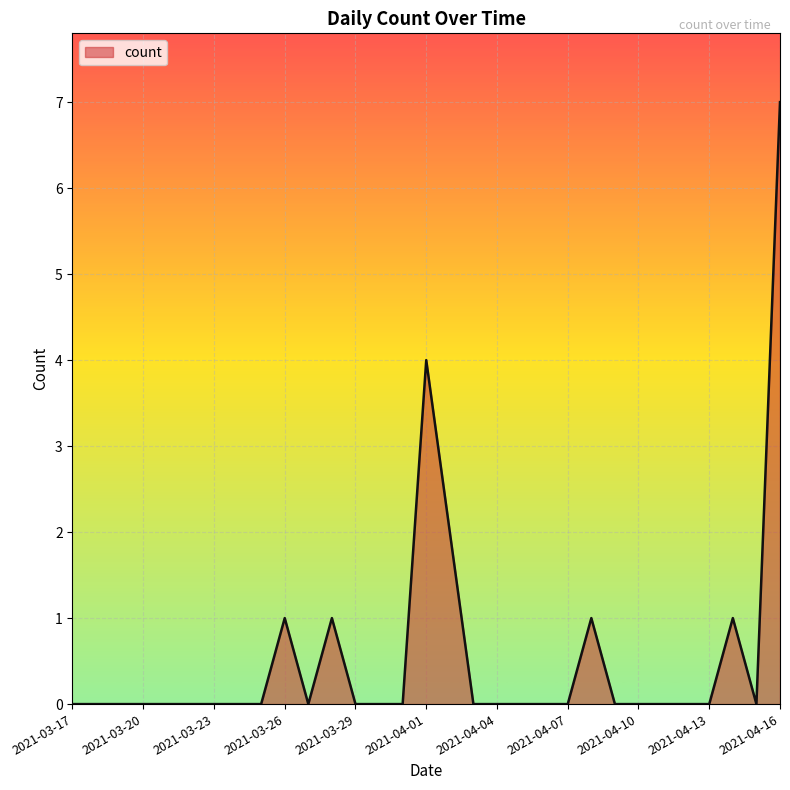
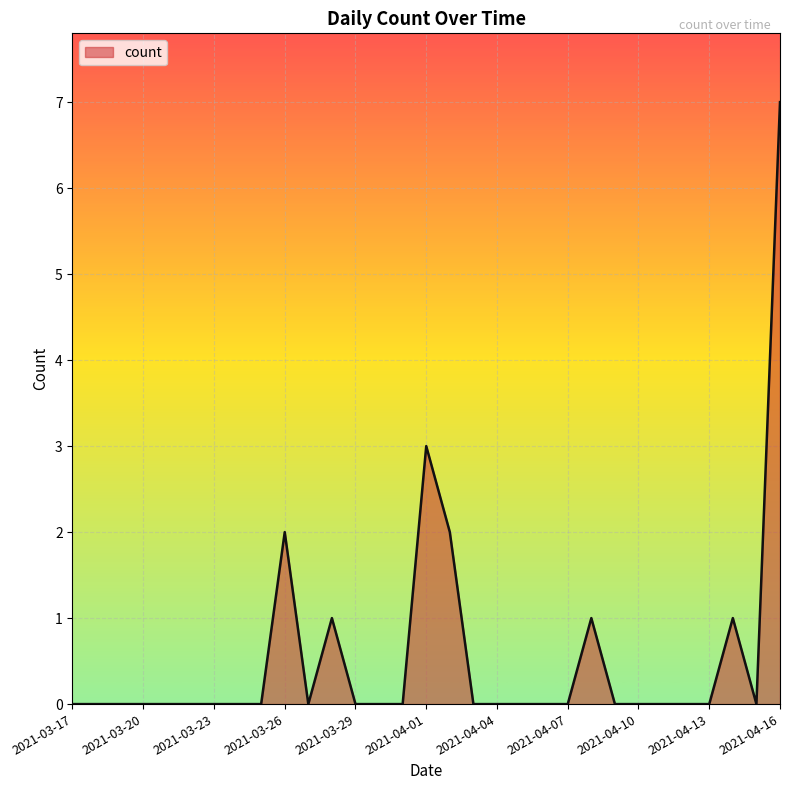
  {
    "2021-03-17": 0,
    "2021-03-20": 0,
    "2021-03-23": 0,
-   "2021-03-26": 1,
+   "2021-03-26": 2,
    "2021-03-29": 0,
-   "2021-04-01": 4,
+   "2021-04-01": 3,
    "2021-04-04": 0,
    "2021-04-07": 0,
    "2021-04-10": 0,
    "2021-04-13": 0,
    "2021-04-16": 7
  }
